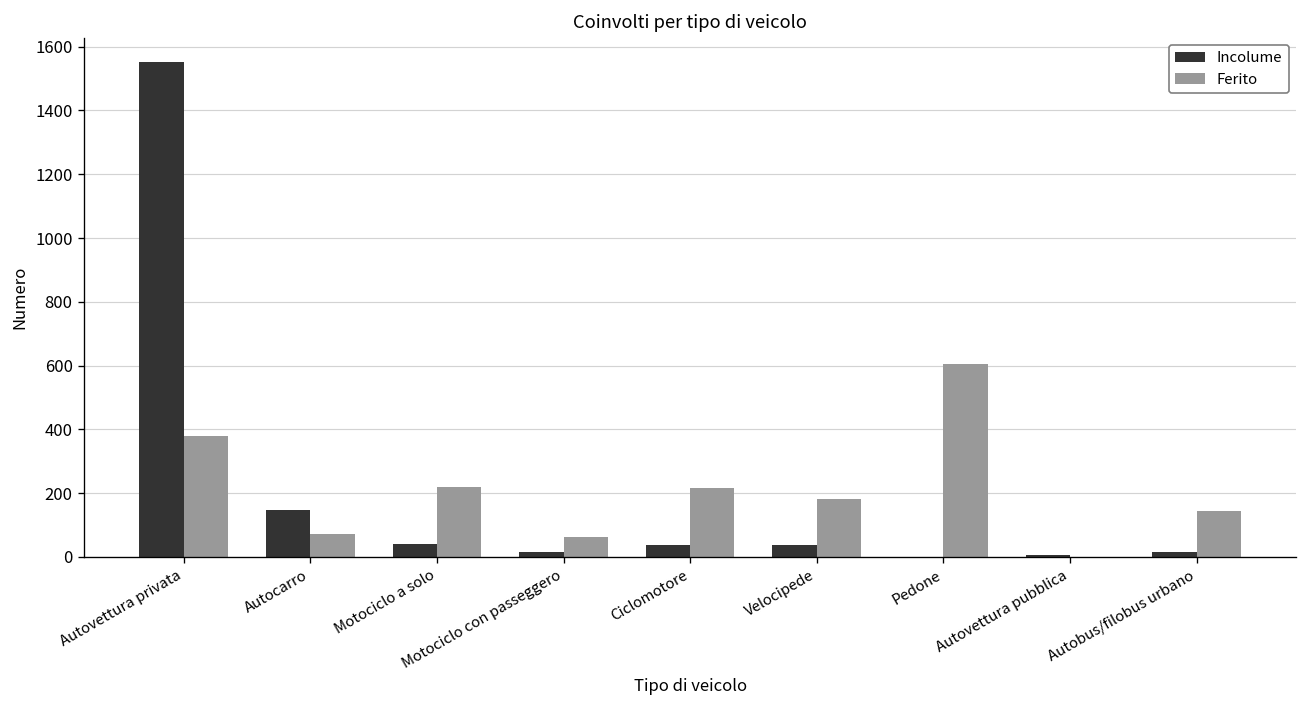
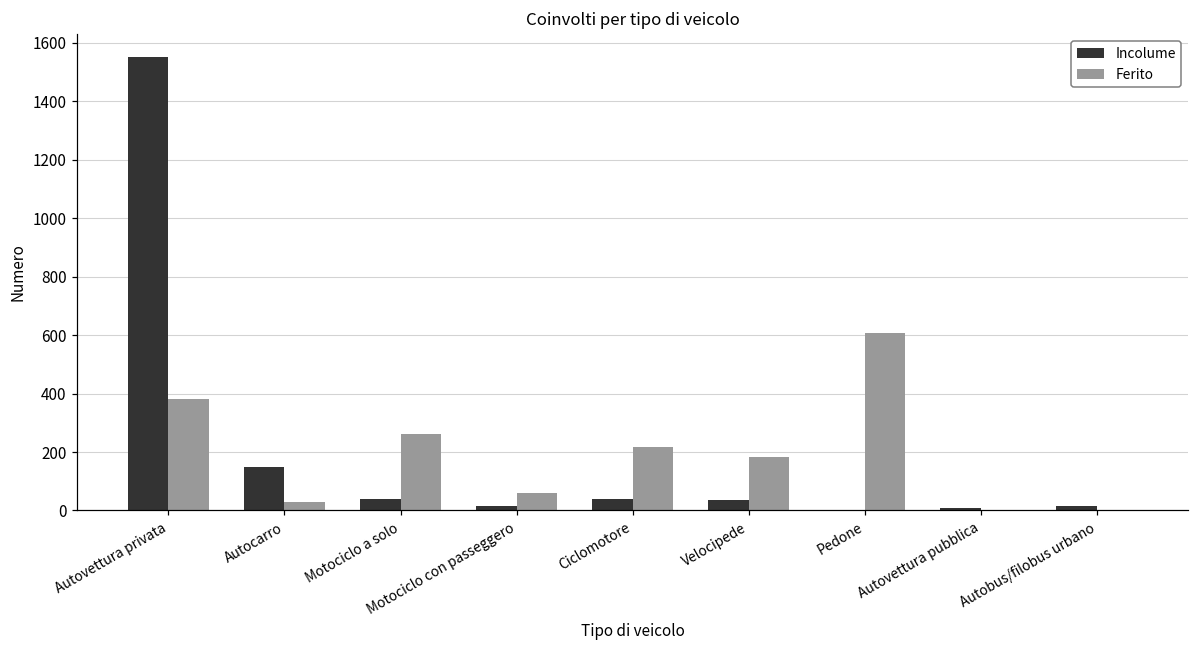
  {
    "Incolume": {
      "Autovettura privata": 1550,
      "Autocarro": 150,
      "Motociclo a solo": 40,
      "Motociclo con passeggero": 20,
      "Ciclomotore": 40,
      "Velocipede": 40,
      "Pedone": 0,
      "Autobus/filobus urbano": 20
    },
    "Ferito": {
      "Autovettura privata": 380,
-     "Autocarro": 70,
-     "Motociclo a solo": 220,
+     "Autocarro": 30,
+     "Motociclo a solo": 260,
      "Motociclo con passeggero": 60,
      "Ciclomotore": 220,
      "Velocipede": 180,
      "Pedone": 610,
-     "Autobus/filobus urbano": 140
+     "Autobus/filobus urbano": 0
    }
  }
